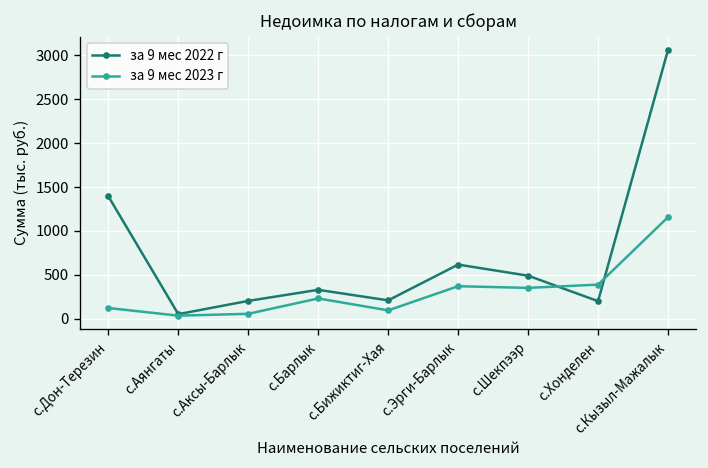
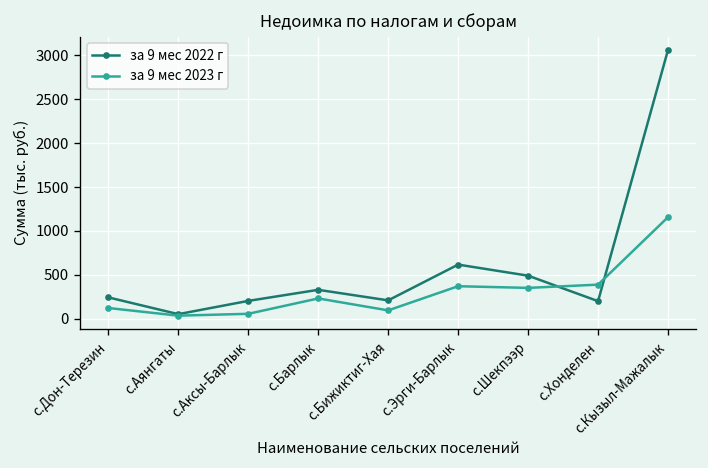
  {
    "за 9 мес 2022 г": {
-     "с.Дон-Терезин": 1400,
+     "с.Дон-Терезин": 200,
      "с.Аксы-Барлык": 200,
      "с.Барлык": 300,
      "с.Бижиктиг-Хая": 200,
      "с.Эрги-Барлык": 600,
      "с.Шекпээр": 500,
      "с.Хонделен": 200,
      "с.Кызыл-Мажалык": 3100
    },
    "за 9 мес 2023 г": {
      "с.Дон-Терезин": 100,
      "с.Аксы-Барлык": 100,
      "с.Барлык": 200,
      "с.Бижиктиг-Хая": 100,
      "с.Эрги-Барлык": 400,
      "с.Шекпээр": 400,
      "с.Хонделен": 400,
      "с.Кызыл-Мажалык": 1200
    }
  }
